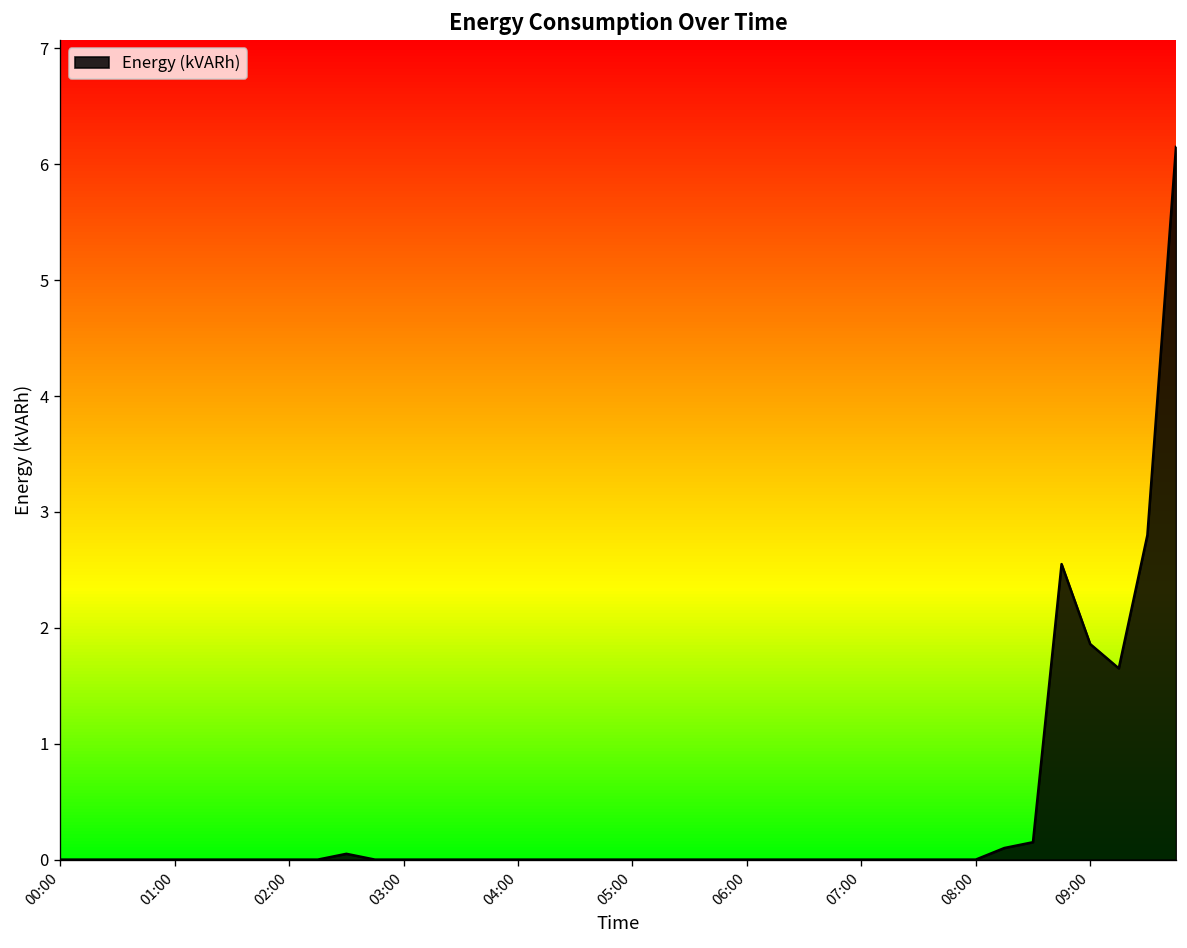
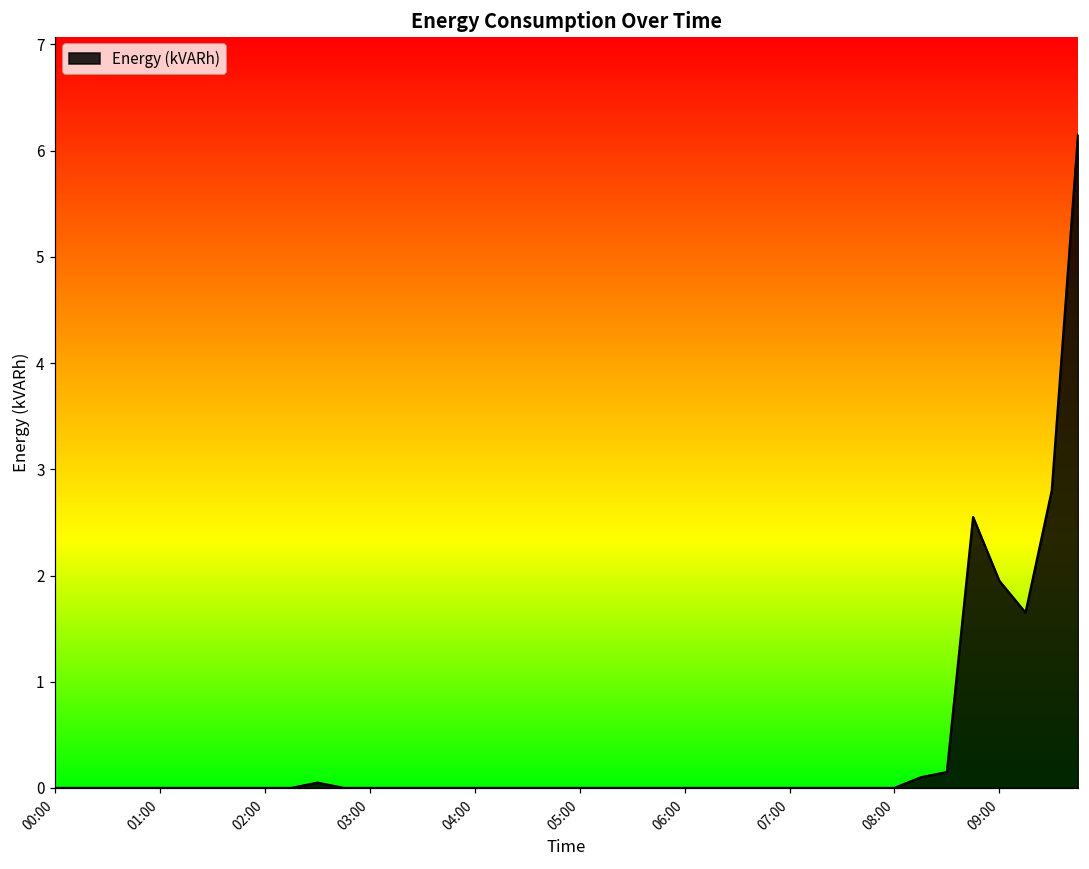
  {
    "00:00": 0.0,
    "01:00": 0.0,
    "02:00": 0.0,
    "03:00": 0.0,
    "04:00": 0.0,
    "05:00": 0.0,
    "06:00": 0.0,
    "07:00": 0.0,
    "08:00": 0.0,
-   "09:00": 1.9
+   "09:00": 2.0
  }
